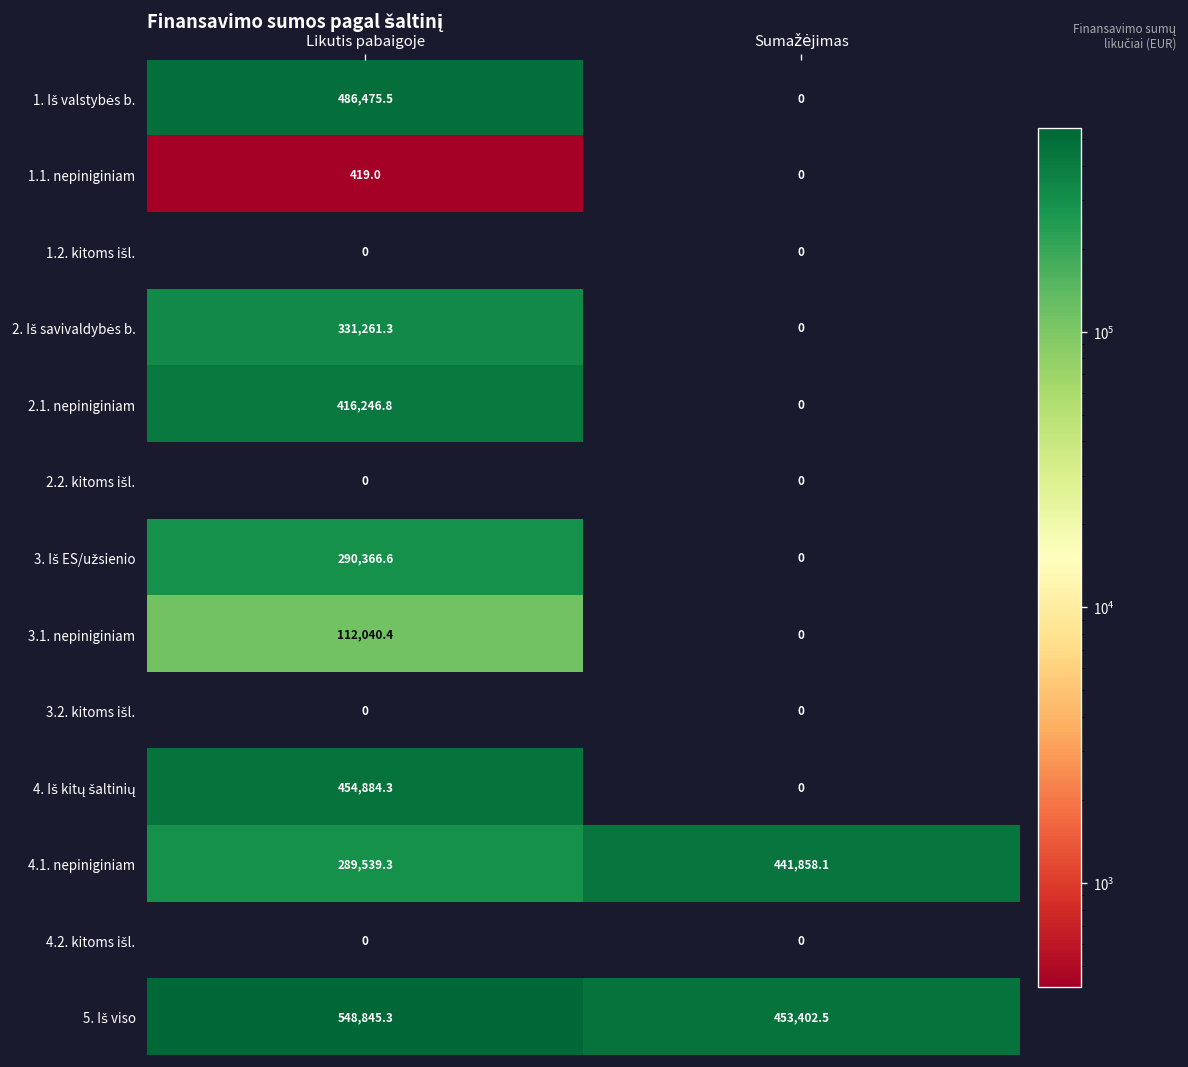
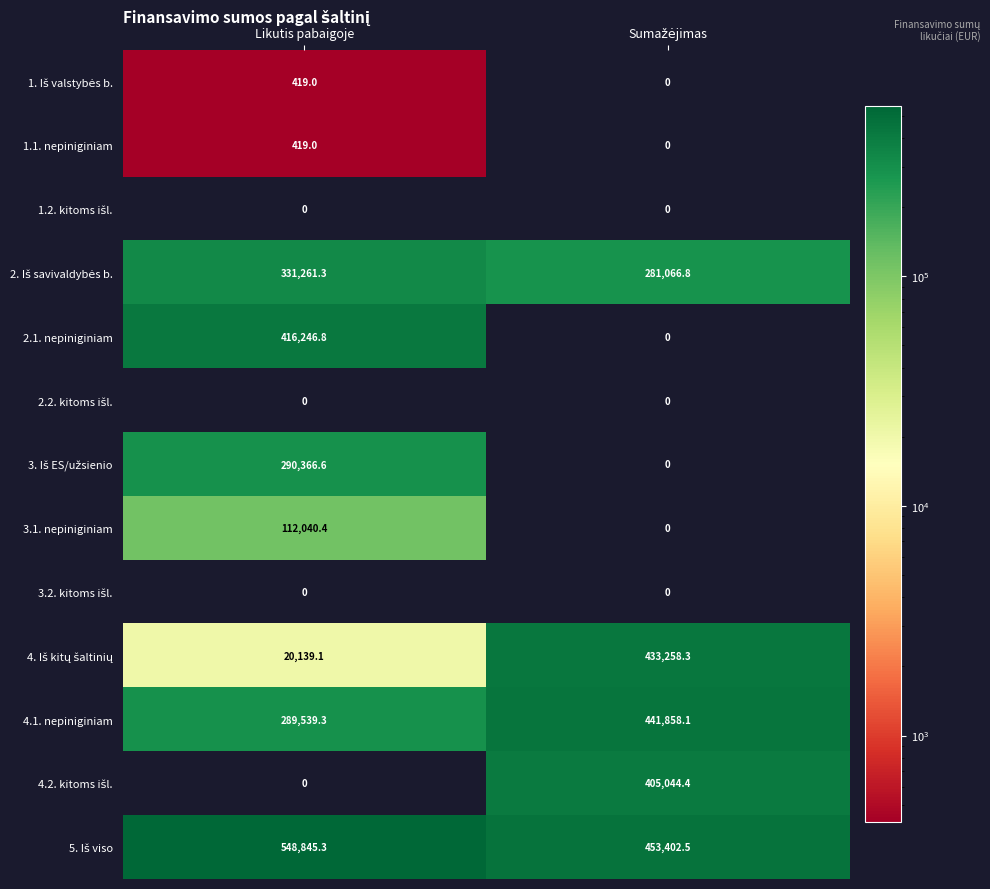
  {
    "1. Iš valstybės b.": {
-     "Likutis pabaigoje": "486,475.5",
+     "Likutis pabaigoje": "419.0",
      "Sumažėjimas": "0"
    },
    "1.1. nepiniginiam": {
      "Likutis pabaigoje": "419.0",
      "Sumažėjimas": "0"
    },
    "1.2. kitoms išl.": {
      "Likutis pabaigoje": "0",
      "Sumažėjimas": "0"
    },
    "2. Iš savivaldybės b.": {
      "Likutis pabaigoje": "331,261.3",
-     "Sumažėjimas": "0"
+     "Sumažėjimas": "281,066.8"
    },
    "2.1. nepiniginiam": {
      "Likutis pabaigoje": "416,246.8",
      "Sumažėjimas": "0"
    },
    "2.2. kitoms išl.": {
      "Likutis pabaigoje": "0",
      "Sumažėjimas": "0"
    },
    "3. Iš ES/užsienio": {
      "Likutis pabaigoje": "290,366.6",
      "Sumažėjimas": "0"
    },
    "3.1. nepiniginiam": {
      "Likutis pabaigoje": "112,040.4",
      "Sumažėjimas": "0"
    },
    "3.2. kitoms išl.": {
      "Likutis pabaigoje": "0",
      "Sumažėjimas": "0"
    },
    "4. Iš kitų šaltinių": {
-     "Likutis pabaigoje": "454,884.3",
-     "Sumažėjimas": "0"
+     "Likutis pabaigoje": "20,139.1",
+     "Sumažėjimas": "433,258.3"
    },
    "4.1. nepiniginiam": {
      "Likutis pabaigoje": "289,539.3",
      "Sumažėjimas": "441,858.1"
    },
    "4.2. kitoms išl.": {
      "Likutis pabaigoje": "0",
-     "Sumažėjimas": "0"
+     "Sumažėjimas": "405,044.4"
    },
    "5. Iš viso": {
      "Likutis pabaigoje": "548,845.3",
      "Sumažėjimas": "453,402.5"
    }
  }
